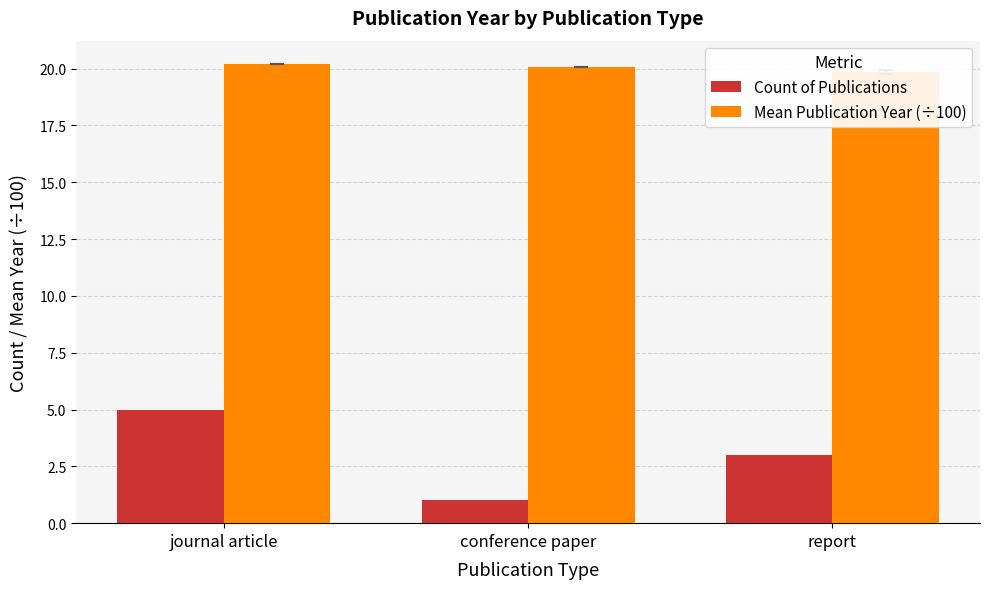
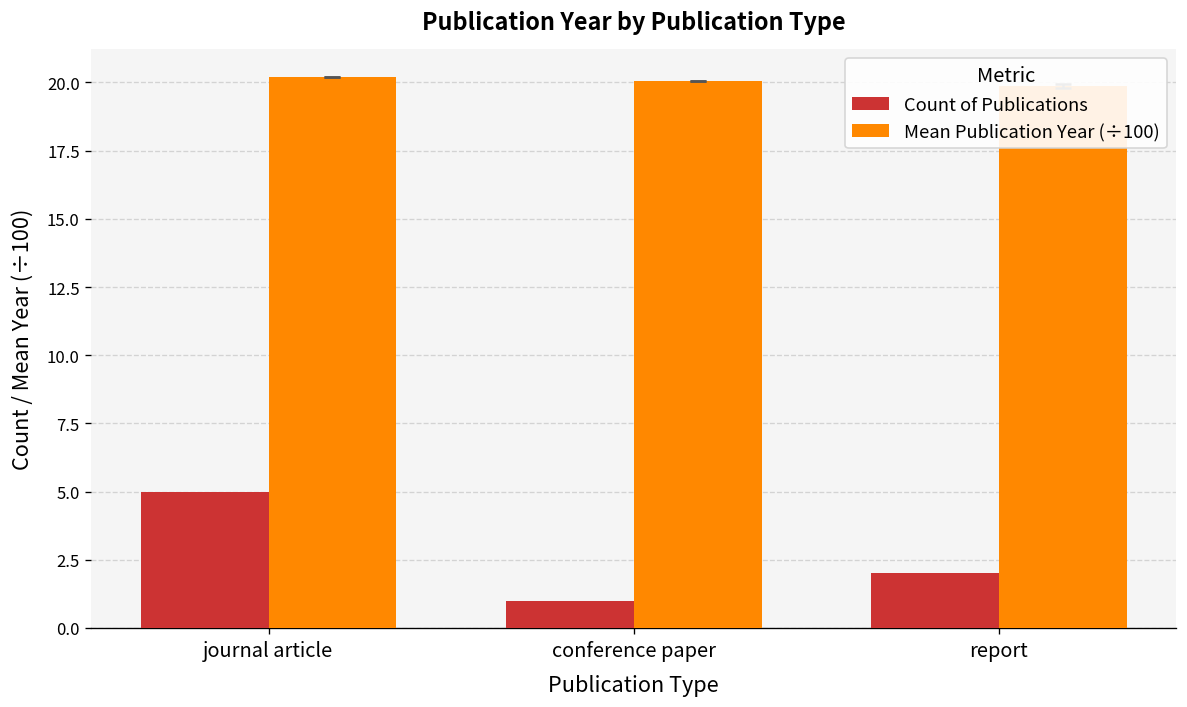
  {
    "Count of Publications": {
      "journal article": 5,
      "conference paper": 1,
-     "report": 3
+     "report": 2
    },
    "Mean Publication Year (÷100)": {
      "journal article": 20.2,
      "conference paper": 20
    }
  }
